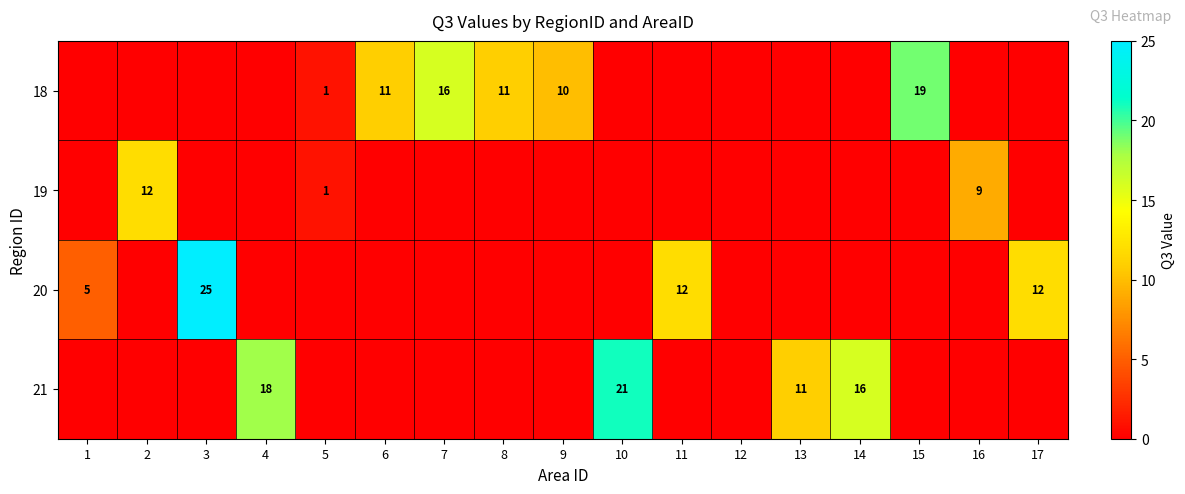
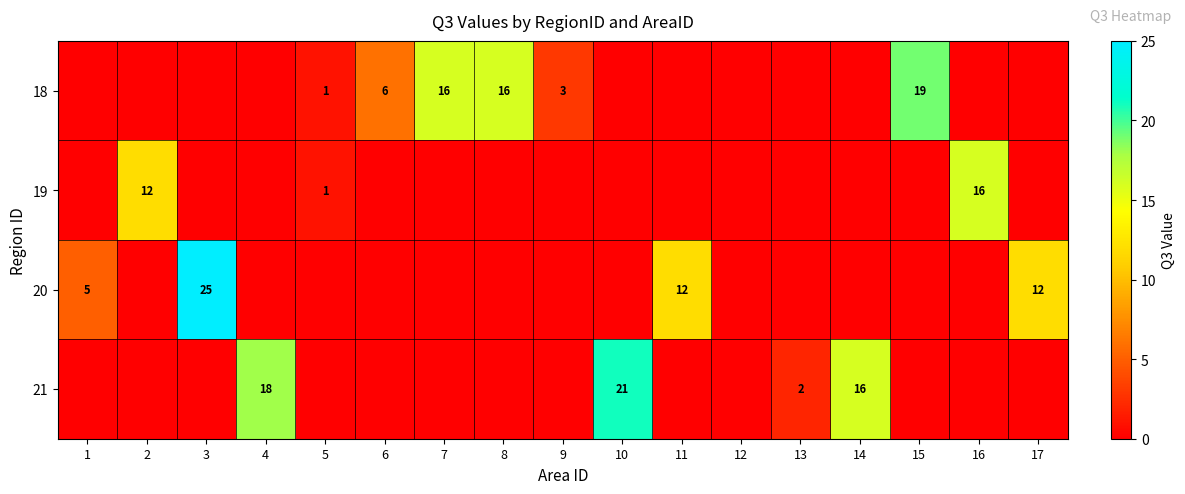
  {
    "18": {
      "5": 1,
-     "6": 11,
+     "6": 6,
      "7": 16,
-     "8": 11,
-     "9": 10,
+     "8": 16,
+     "9": 3,
      "15": 19
    },
    "19": {
      "2": 12,
      "5": 1,
-     "16": 9
+     "16": 16
    },
    "20": {
      "1": 5,
      "3": 25,
      "11": 12,
      "17": 12
    },
    "21": {
      "4": 18,
      "10": 21,
-     "13": 11,
+     "13": 2,
      "14": 16
    }
  }
